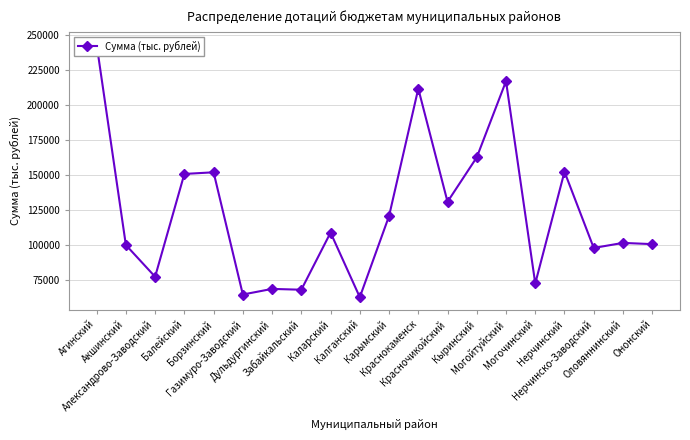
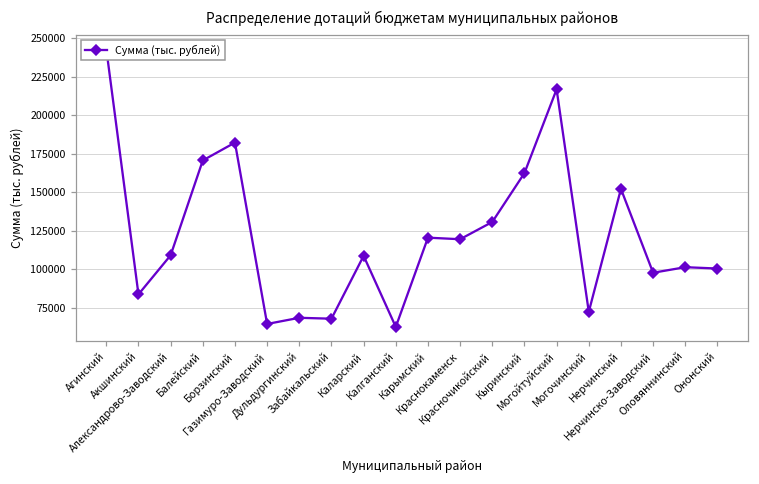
  {
-   "Акшинский": 100000,
-   "Александрово-Заводский": 77000,
-   "Балейский": 151000,
-   "Борзинский": 152000,
+   "Акшинский": 84000,
+   "Александрово-Заводский": 109000,
+   "Балейский": 171000,
+   "Борзинский": 182000,
    "Газимуро-Заводский": 64000,
    "Дульдургинский": 68000,
    "Забайкальский": 68000,
    "Каларский": 109000,
    "Калганский": 62000,
    "Карымский": 120000,
-   "Краснокаменск": 212000,
+   "Краснокаменск": 119000,
    "Красночикойский": 131000,
    "Кыринский": 162000,
    "Могойтуйский": 217000,
    "Могочинский": 72000,
    "Нерчинский": 152000,
    "Нерчинско-Заводский": 98000,
    "Оловяннинский": 101000,
    "Ононский": 100000
  }
